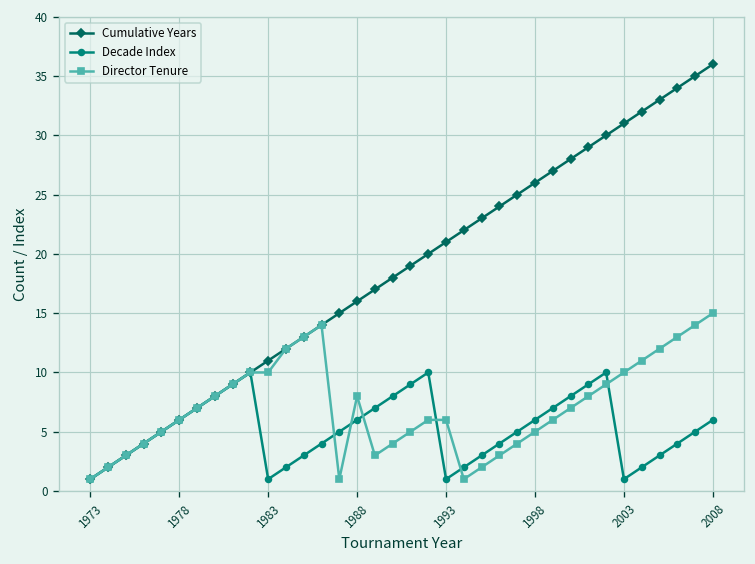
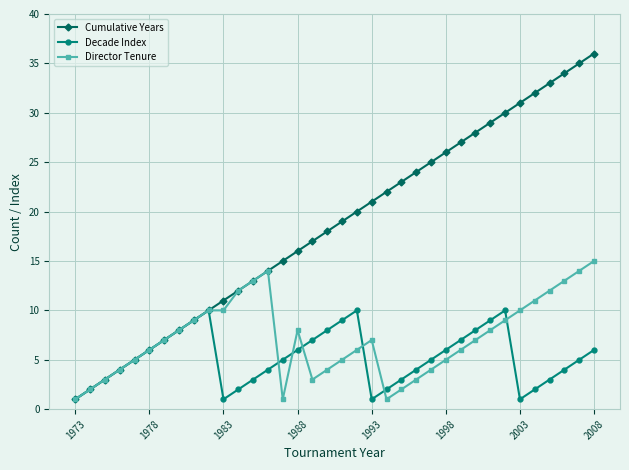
  {
    "Director Tenure": {
      "1983": 10,
      "1988": 8,
-     "1993": 6,
+     "1993": 7,
      "1998": 5,
      "2003": 10,
      "2008": 15
    }
  }
